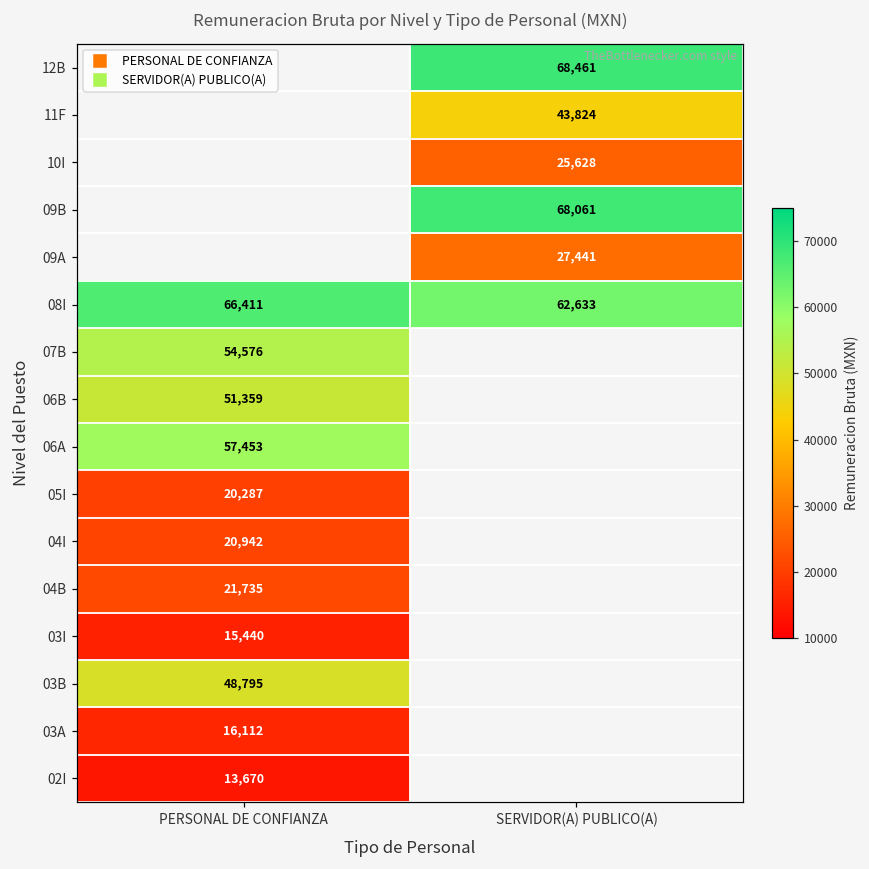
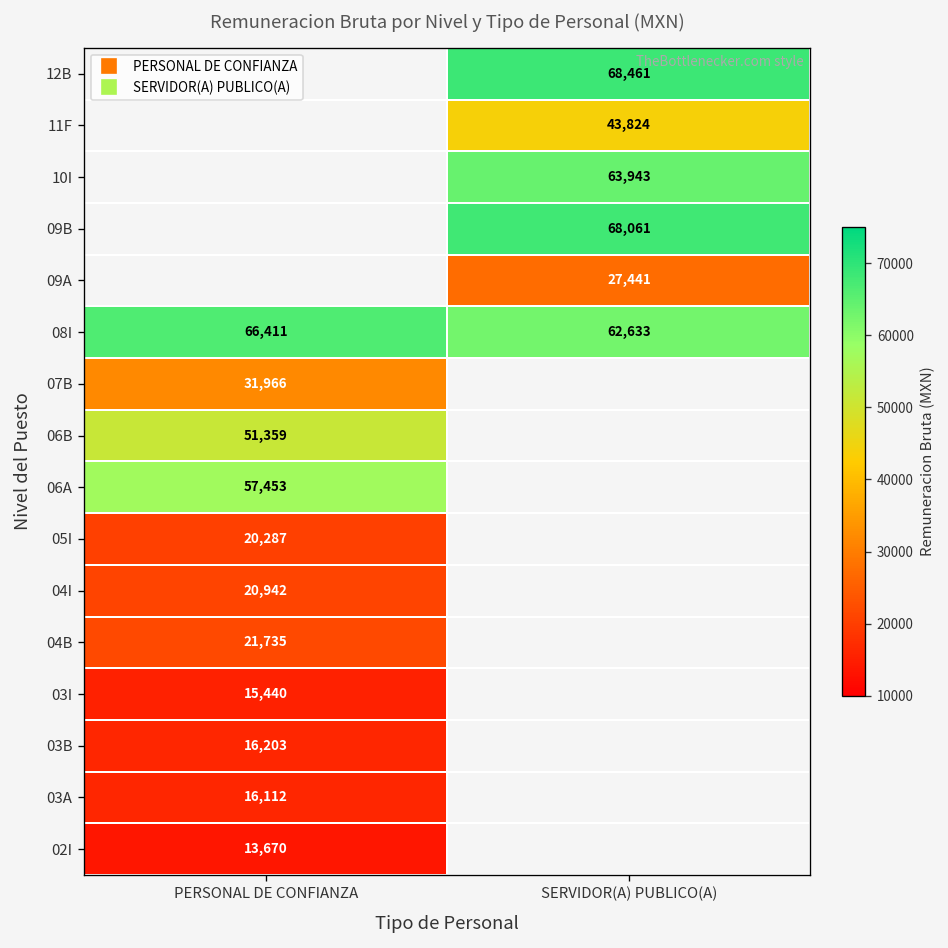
  {
    "11F": {
      "SERVIDOR(A) PUBLICO(A)": "43,824"
    },
    "10I": {
-     "SERVIDOR(A) PUBLICO(A)": "25,628"
+     "SERVIDOR(A) PUBLICO(A)": "63,943"
    },
    "09B": {
      "SERVIDOR(A) PUBLICO(A)": "68,061"
    },
    "09A": {
      "SERVIDOR(A) PUBLICO(A)": "27,441"
    },
    "08I": {
      "PERSONAL DE CONFIANZA": "66,411",
      "SERVIDOR(A) PUBLICO(A)": "62,633"
    },
    "07B": {
-     "PERSONAL DE CONFIANZA": "54,576"
+     "PERSONAL DE CONFIANZA": "31,966"
    },
    "06B": {
      "PERSONAL DE CONFIANZA": "51,359"
    },
    "06A": {
      "PERSONAL DE CONFIANZA": "57,453"
    },
    "05I": {
      "PERSONAL DE CONFIANZA": "20,287"
    },
    "04I": {
      "PERSONAL DE CONFIANZA": "20,942"
    },
    "04B": {
      "PERSONAL DE CONFIANZA": "21,735"
    },
    "03I": {
      "PERSONAL DE CONFIANZA": "15,440"
    },
    "03B": {
-     "PERSONAL DE CONFIANZA": "48,795"
+     "PERSONAL DE CONFIANZA": "16,203"
    },
    "03A": {
      "PERSONAL DE CONFIANZA": "16,112"
    },
    "02I": {
      "PERSONAL DE CONFIANZA": "13,670"
    }
  }
